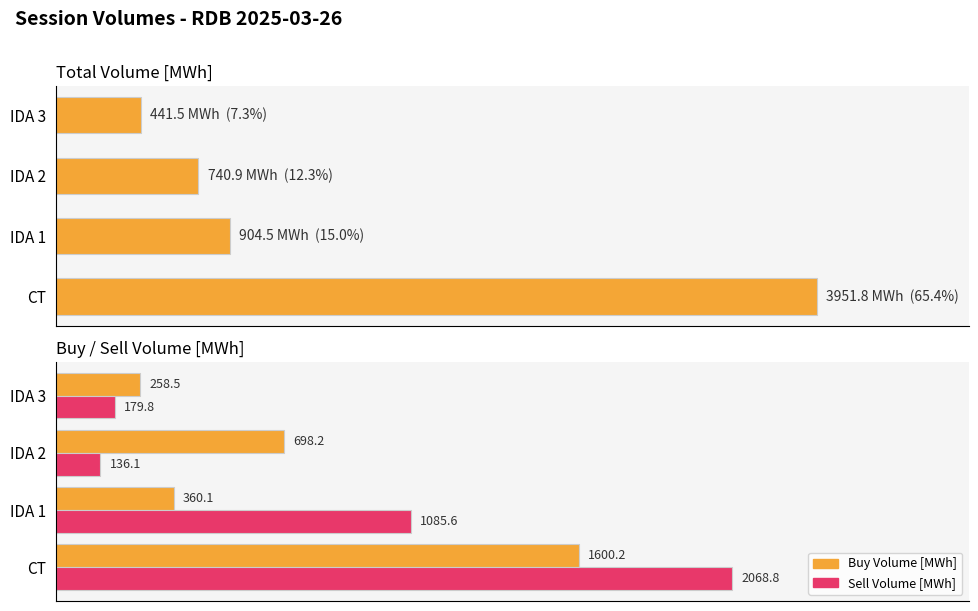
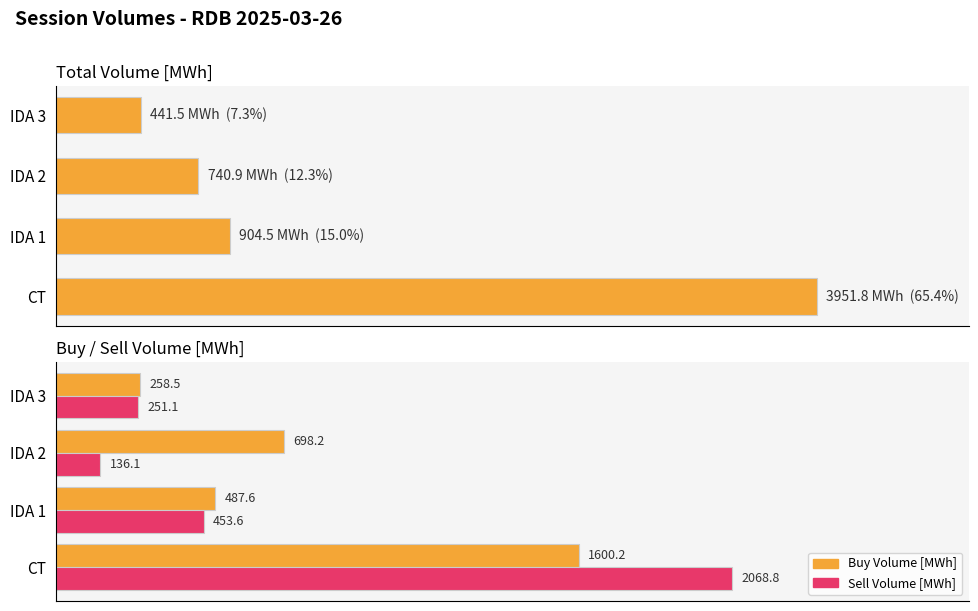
  {
    "Total Volume [MWh]": {
      "IDA 3": 441.5,
      "IDA 2": 740.9,
      "IDA 1": 904.5,
      "CT": 3951.8
    },
    "Buy / Sell Volume [MWh]": {
      "Buy Volume [MWh]": {
        "IDA 3": 258.5,
        "IDA 2": 698.2,
-       "IDA 1": 360.1,
+       "IDA 1": 487.6,
        "CT": 1600.2
      },
      "Sell Volume [MWh]": {
-       "IDA 3": 179.8,
+       "IDA 3": 251.1,
        "IDA 2": 136.1,
-       "IDA 1": 1085.6,
+       "IDA 1": 453.6,
        "CT": 2068.8
      }
    }
  }
